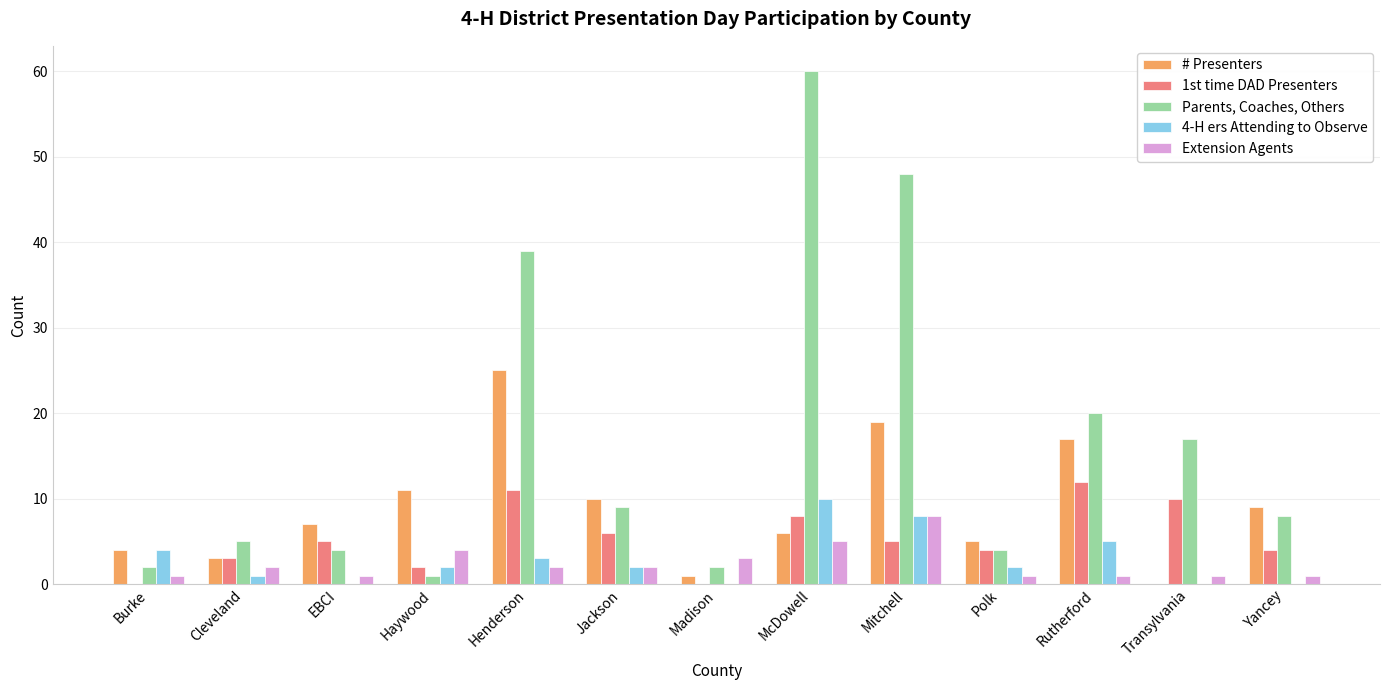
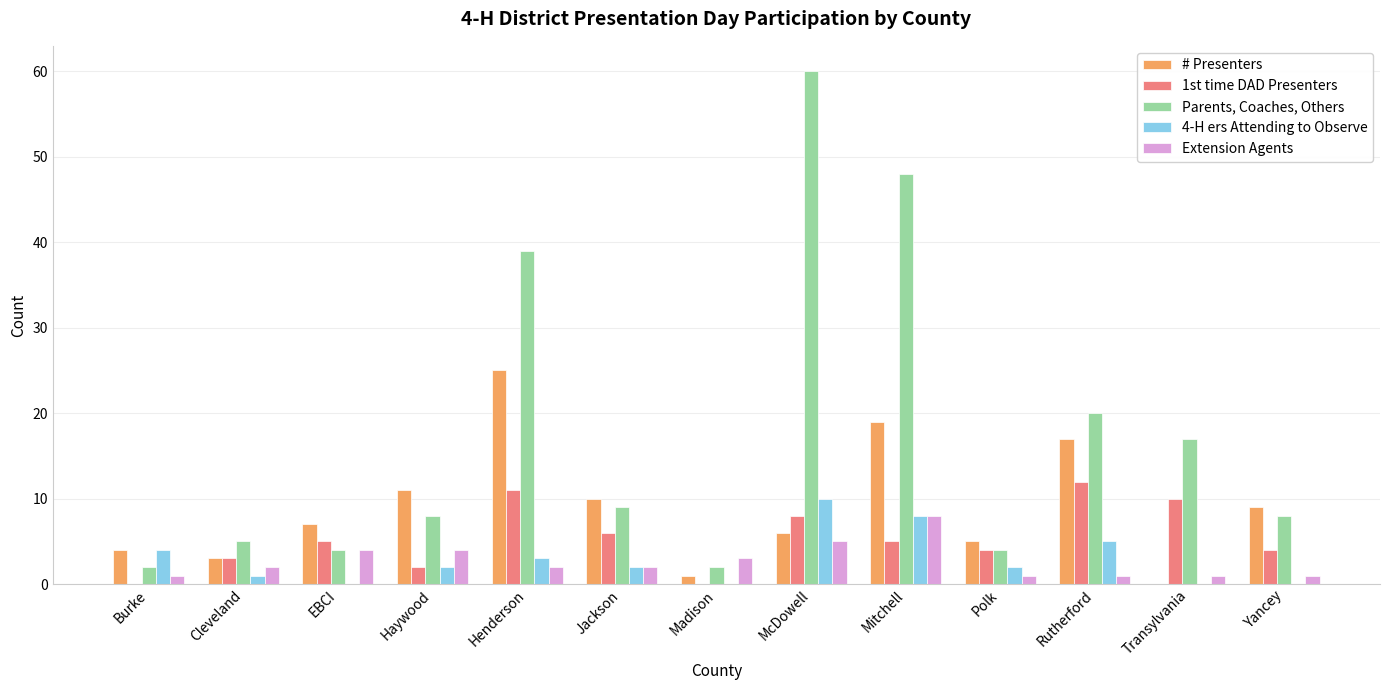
  {
    "Parents, Coaches, Others": {
      "Burke": 2,
      "Cleveland": 5,
      "EBCI": 4,
-     "Haywood": 1,
+     "Haywood": 8,
      "Henderson": 39,
      "Jackson": 9,
      "Madison": 2,
      "McDowell": 60,
      "Mitchell": 48,
      "Polk": 4,
      "Rutherford": 20,
      "Transylvania": 17,
      "Yancey": 8
    },
    "4-H ers Attending to Observe": {
      "Burke": 4,
      "Cleveland": 1,
      "EBCI": 0,
      "Haywood": 2,
      "Henderson": 3,
      "Jackson": 2,
      "Madison": 0,
      "McDowell": 10,
      "Mitchell": 8,
      "Polk": 2,
      "Rutherford": 5,
      "Transylvania": 0,
      "Yancey": 0
    },
    "Extension Agents": {
      "Burke": 1,
      "Cleveland": 2,
-     "EBCI": 1,
+     "EBCI": 4,
      "Haywood": 4,
      "Henderson": 2,
      "Jackson": 2,
      "Madison": 3,
      "McDowell": 5,
      "Mitchell": 8,
      "Polk": 1,
      "Rutherford": 1,
      "Transylvania": 1,
      "Yancey": 1
    }
  }
